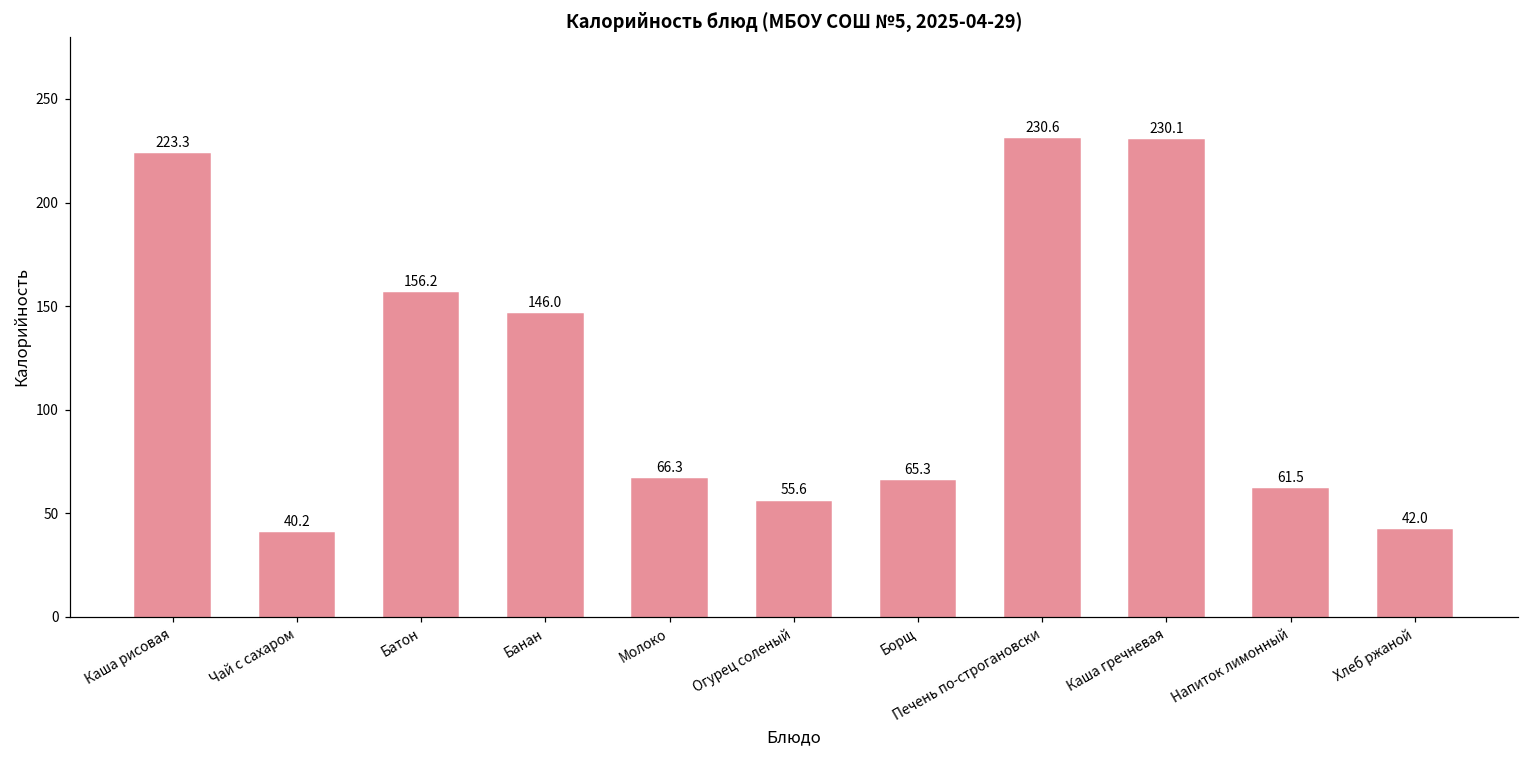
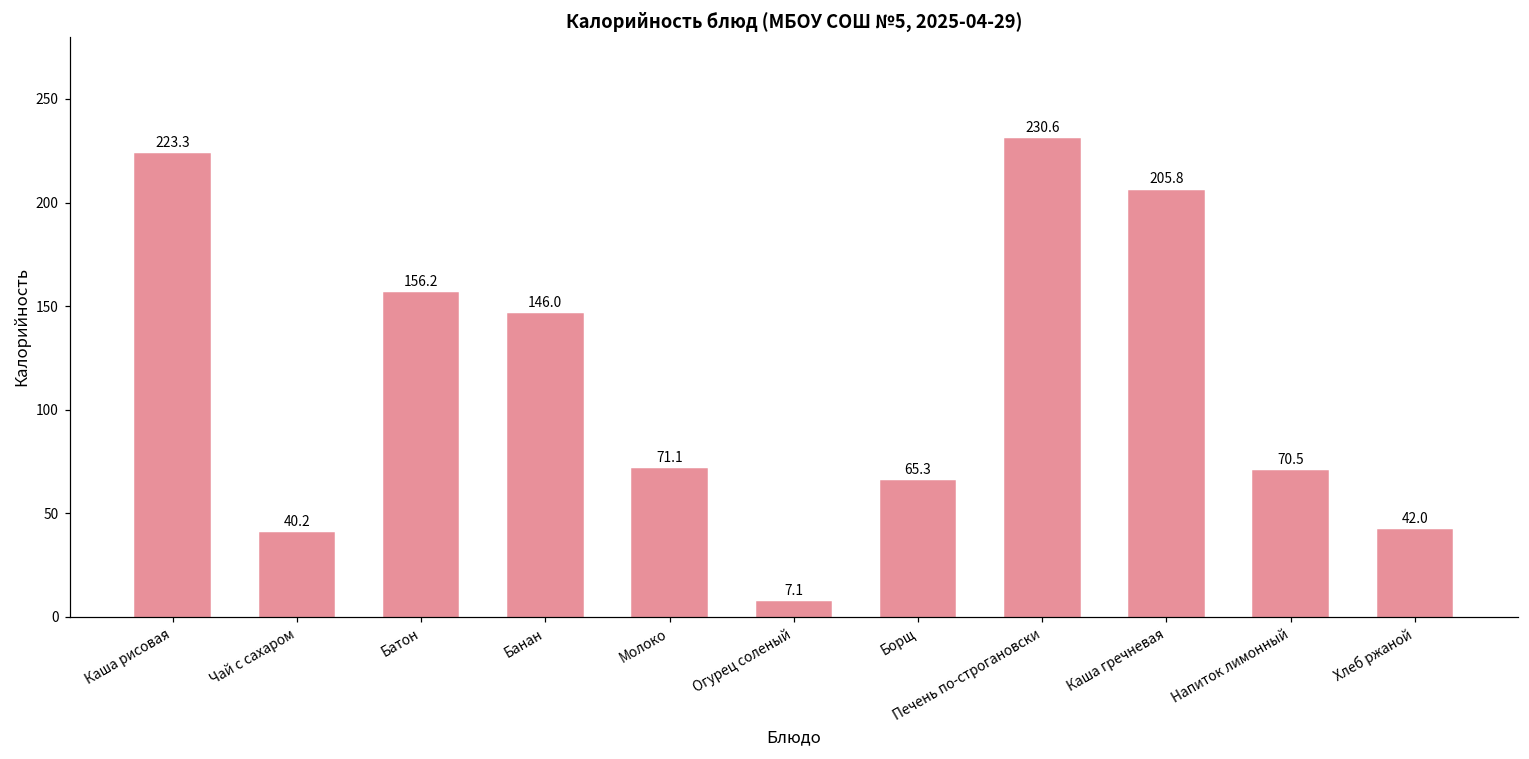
  {
    "Каша рисовая": 223.3,
    "Чай с сахаром": 40.2,
    "Батон": 156.2,
    "Банан": 146.0,
-   "Молоко": 66.3,
-   "Огурец соленый": 55.6,
+   "Молоко": 71.1,
+   "Огурец соленый": 7.1,
    "Борщ": 65.3,
    "Печень по-строгановски": 230.6,
-   "Каша гречневая": 230.1,
-   "Напиток лимонный": 61.5,
+   "Каша гречневая": 205.8,
+   "Напиток лимонный": 70.5,
    "Хлеб ржаной": 42.0
  }
